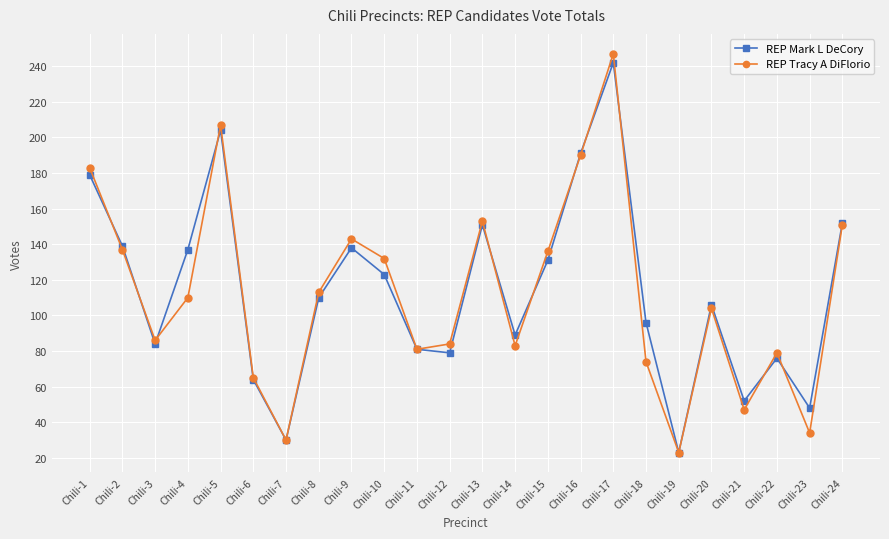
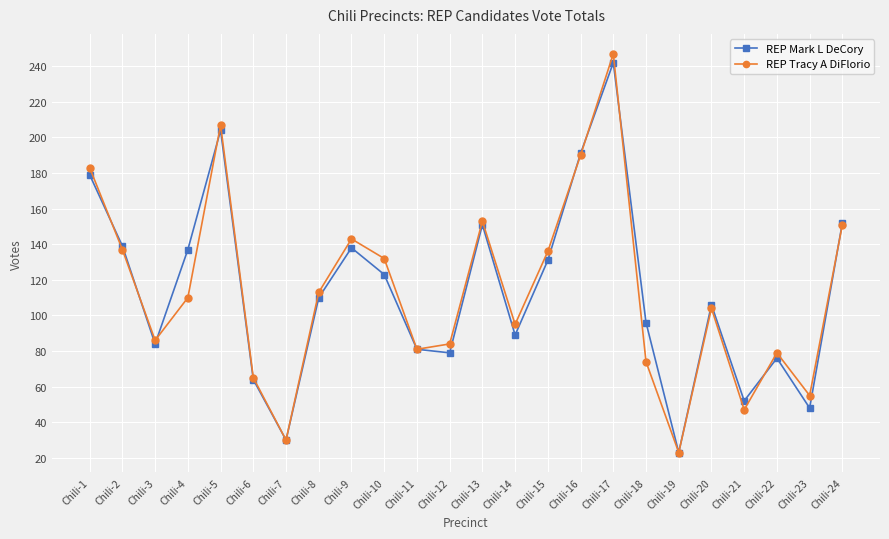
  {
    "REP Mark L DeCory": {
      "Chili-1": 179,
      "Chili-2": 139,
      "Chili-3": 84,
      "Chili-4": 137,
      "Chili-5": 204,
      "Chili-8": 110,
      "Chili-9": 138,
      "Chili-10": 123,
      "Chili-12": 79,
      "Chili-13": 151,
      "Chili-14": 89,
      "Chili-15": 131,
      "Chili-17": 242,
      "Chili-18": 96,
      "Chili-20": 106,
      "Chili-21": 52,
      "Chili-22": 76,
      "Chili-23": 48
    },
    "REP Tracy A DiFlorio": {
      "Chili-1": 183,
      "Chili-2": 137,
      "Chili-3": 86,
      "Chili-4": 110,
      "Chili-5": 207,
      "Chili-8": 113,
      "Chili-9": 143,
      "Chili-10": 132,
      "Chili-12": 84,
      "Chili-13": 153,
-     "Chili-14": 83,
+     "Chili-14": 95,
      "Chili-15": 136,
      "Chili-17": 247,
      "Chili-18": 74,
      "Chili-20": 104,
      "Chili-21": 47,
      "Chili-22": 79,
-     "Chili-23": 34
+     "Chili-23": 55
    }
  }
